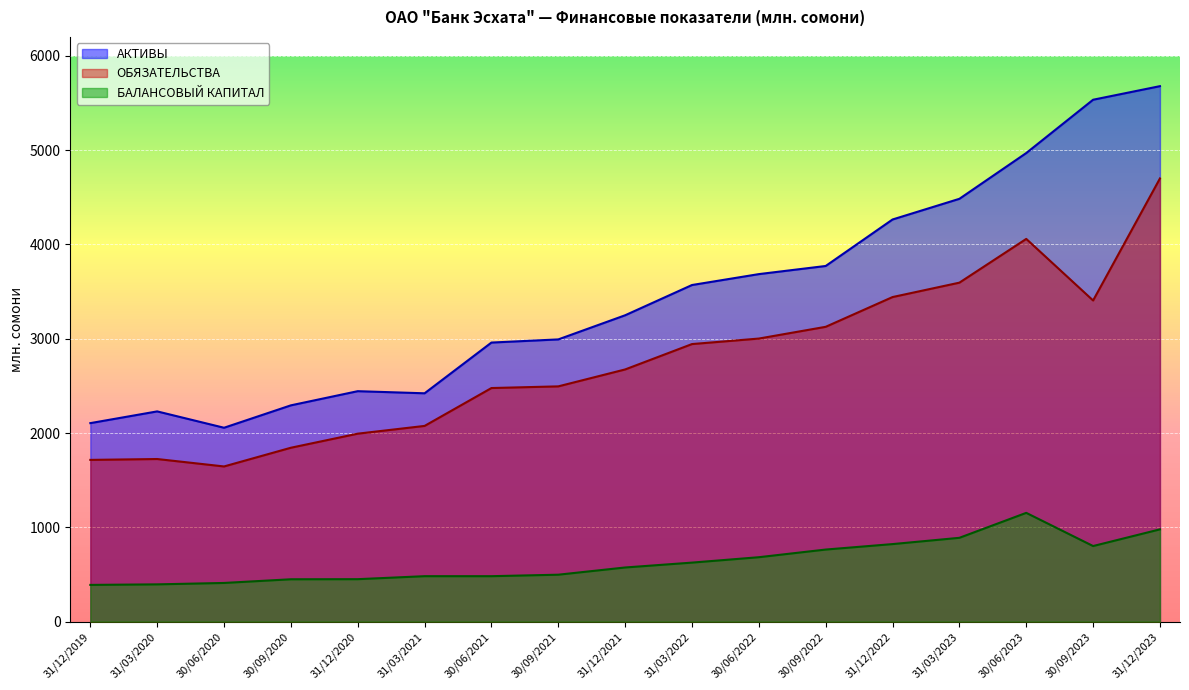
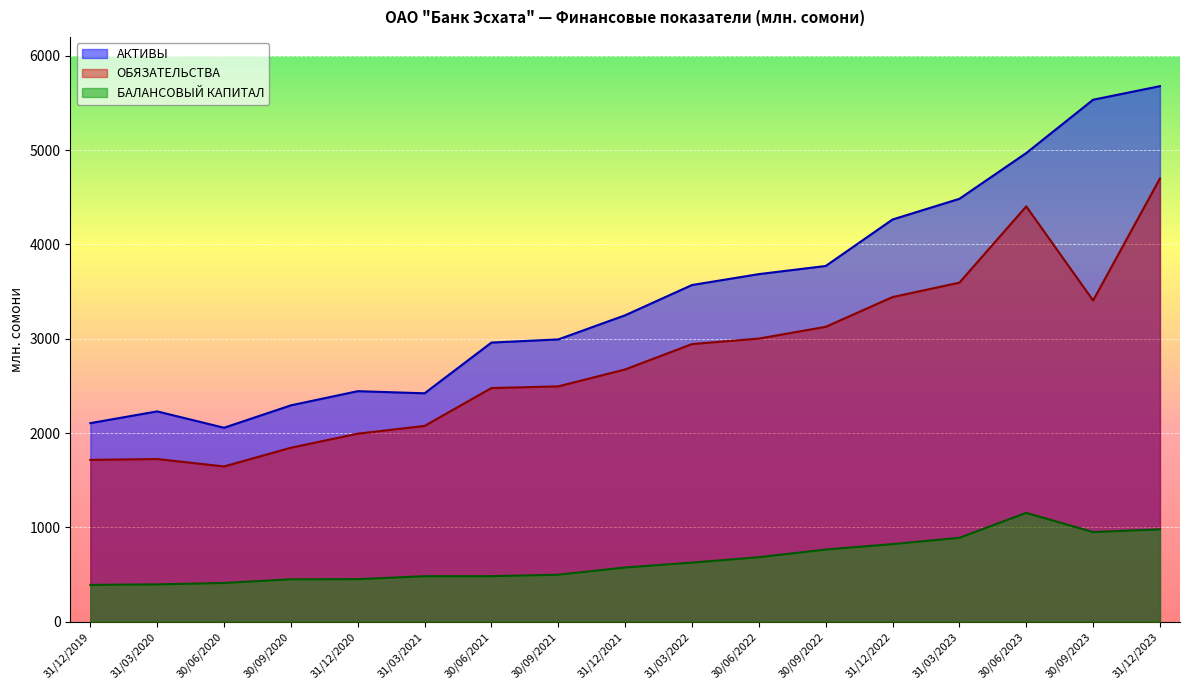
  {
    "АКТИВЫ": {
      "31/12/2019": 2100,
      "31/03/2020": 2200,
      "30/06/2020": 2100,
      "30/09/2020": 2300,
      "31/12/2020": 2400,
      "31/03/2021": 2400,
      "30/06/2021": 3000,
      "30/09/2021": 3000,
      "31/12/2021": 3200,
      "31/03/2022": 3600,
      "30/06/2022": 3700,
      "30/09/2022": 3800,
      "31/12/2022": 4300,
      "31/03/2023": 4500,
      "30/06/2023": 5000,
      "30/09/2023": 5500,
      "31/12/2023": 5700
    },
    "ОБЯЗАТЕЛЬСТВА": {
      "31/12/2019": 1700,
      "31/03/2020": 1700,
      "30/06/2020": 1600,
      "30/09/2020": 1800,
      "31/12/2020": 2000,
      "31/03/2021": 2100,
      "30/06/2021": 2500,
      "30/09/2021": 2500,
      "31/12/2021": 2700,
      "31/03/2022": 2900,
      "30/06/2022": 3000,
      "30/09/2022": 3100,
      "31/12/2022": 3400,
      "31/03/2023": 3600,
-     "30/06/2023": 4100,
+     "30/06/2023": 4400,
      "30/09/2023": 3400,
      "31/12/2023": 4700
    },
    "БАЛАНСОВЫЙ КАПИТАЛ": {
      "31/12/2019": 400,
      "31/03/2020": 400,
      "30/06/2020": 400,
      "30/09/2020": 400,
      "31/12/2020": 500,
      "31/03/2021": 500,
      "30/06/2021": 500,
      "30/09/2021": 500,
      "31/12/2021": 600,
      "31/03/2022": 600,
      "30/06/2022": 700,
      "30/09/2022": 800,
      "31/12/2022": 800,
      "31/03/2023": 900,
      "30/06/2023": 1200,
-     "30/09/2023": 800,
+     "30/09/2023": 1000,
      "31/12/2023": 1000
    }
  }
